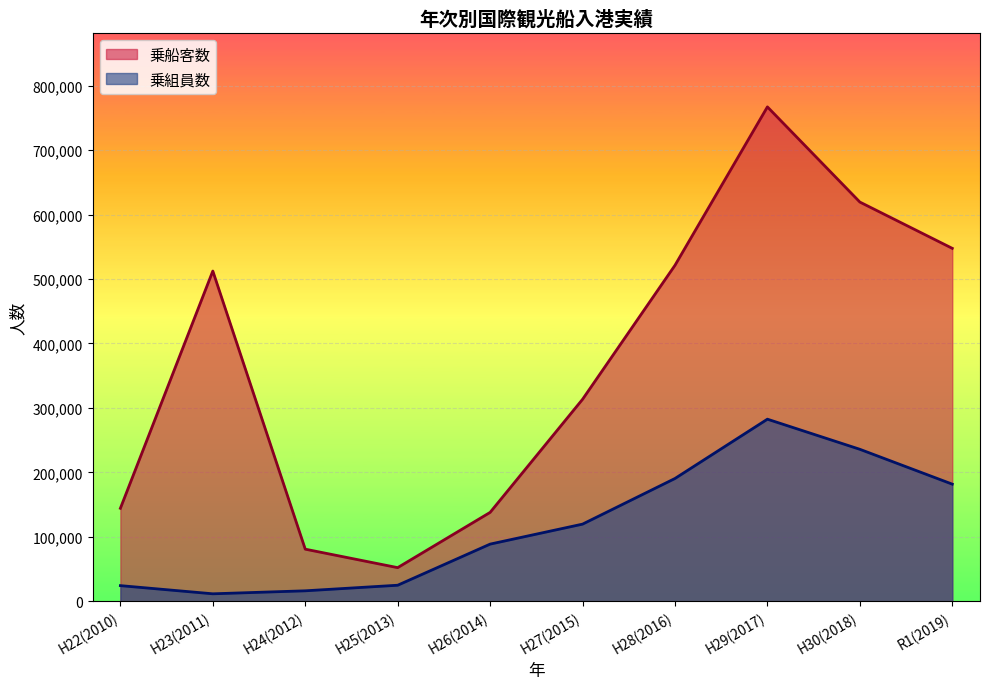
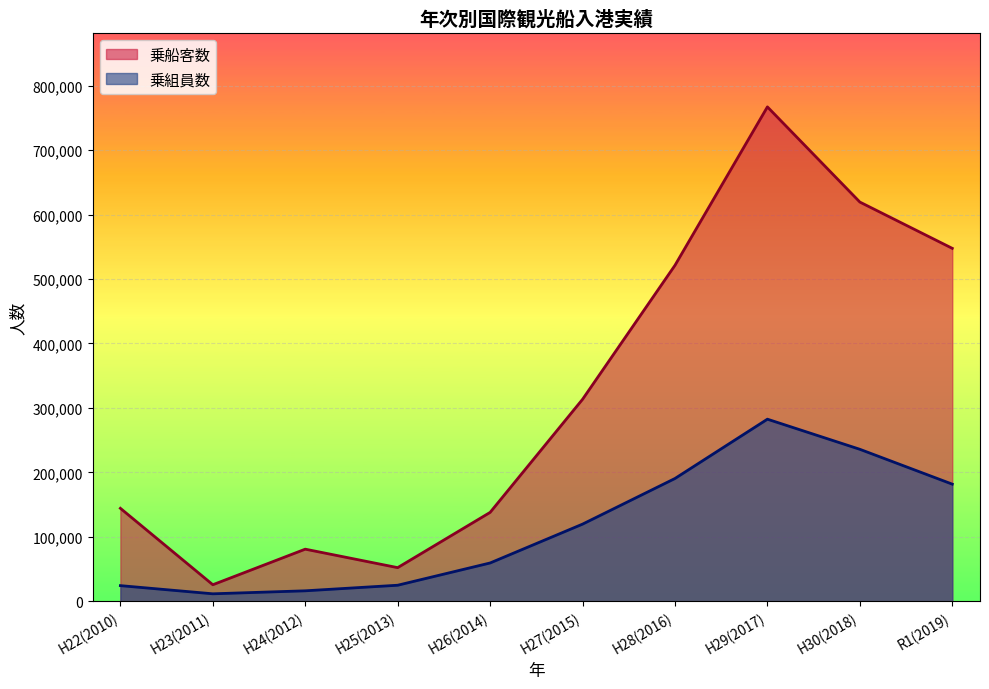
  {
    "乗船客数": {
      "H22(2010)": "140,000",
-     "H23(2011)": "510,000",
+     "H23(2011)": "30,000",
      "H24(2012)": "80,000",
      "H25(2013)": "50,000",
      "H26(2014)": "140,000",
      "H27(2015)": "310,000",
      "H28(2016)": "520,000",
      "H29(2017)": "770,000",
      "H30(2018)": "620,000",
      "R1(2019)": "550,000"
    },
    "乗組員数": {
      "H22(2010)": "20,000",
      "H23(2011)": "10,000",
      "H24(2012)": "20,000",
      "H25(2013)": "20,000",
-     "H26(2014)": "90,000",
+     "H26(2014)": "60,000",
      "H27(2015)": "120,000",
      "H28(2016)": "190,000",
      "H29(2017)": "280,000",
      "H30(2018)": "240,000",
      "R1(2019)": "180,000"
    }
  }
